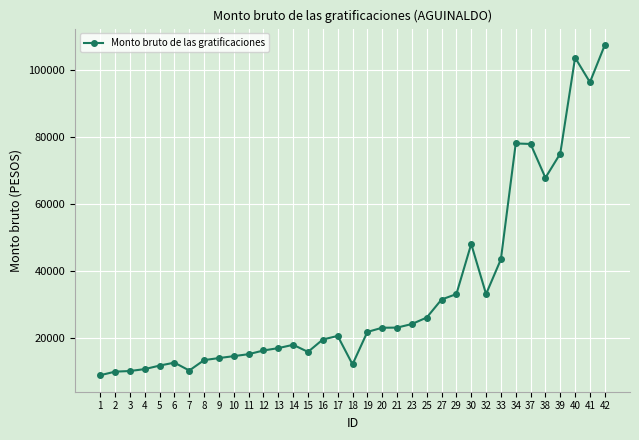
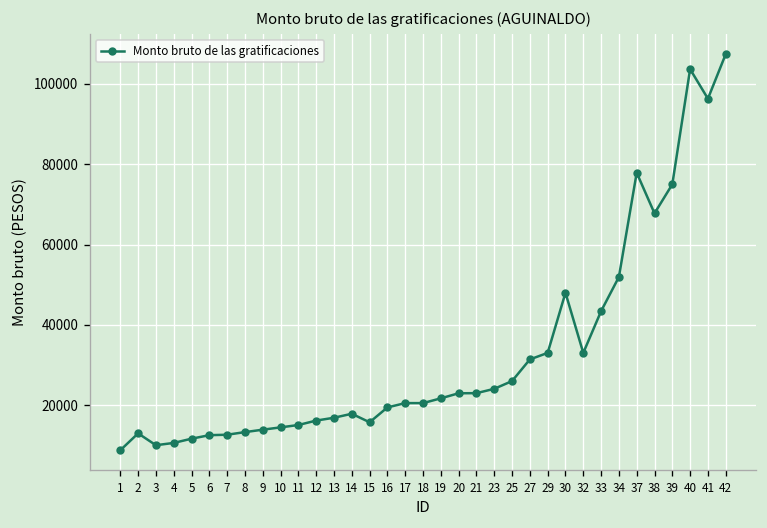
  {
    "1": 9000,
-   "2": 10000,
+   "2": 13000,
    "3": 10000,
    "4": 11000,
    "5": 12000,
    "6": 13000,
-   "7": 10000,
+   "7": 13000,
    "8": 13000,
    "9": 14000,
    "10": 15000,
    "11": 15000,
    "12": 16000,
    "13": 17000,
    "14": 18000,
    "15": 16000,
    "16": 19000,
    "17": 21000,
-   "18": 12000,
+   "18": 21000,
    "19": 22000,
    "20": 23000,
    "21": 23000,
    "23": 24000,
    "25": 26000,
    "27": 31000,
    "29": 33000,
    "30": 48000,
    "32": 33000,
    "33": 43000,
-   "34": 78000,
+   "34": 52000,
    "37": 78000,
    "38": 68000,
    "39": 75000,
    "40": 104000,
    "41": 96000,
    "42": 107000
  }
